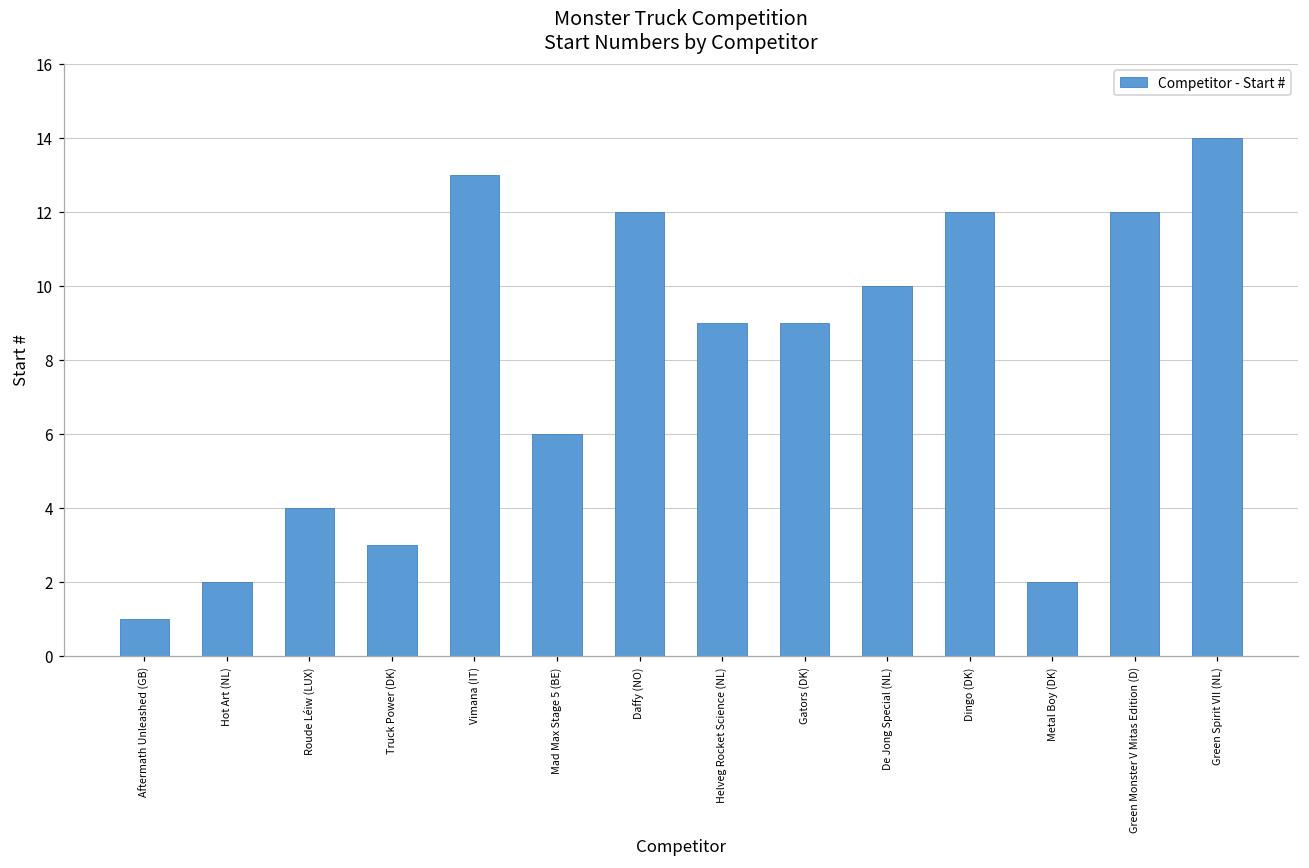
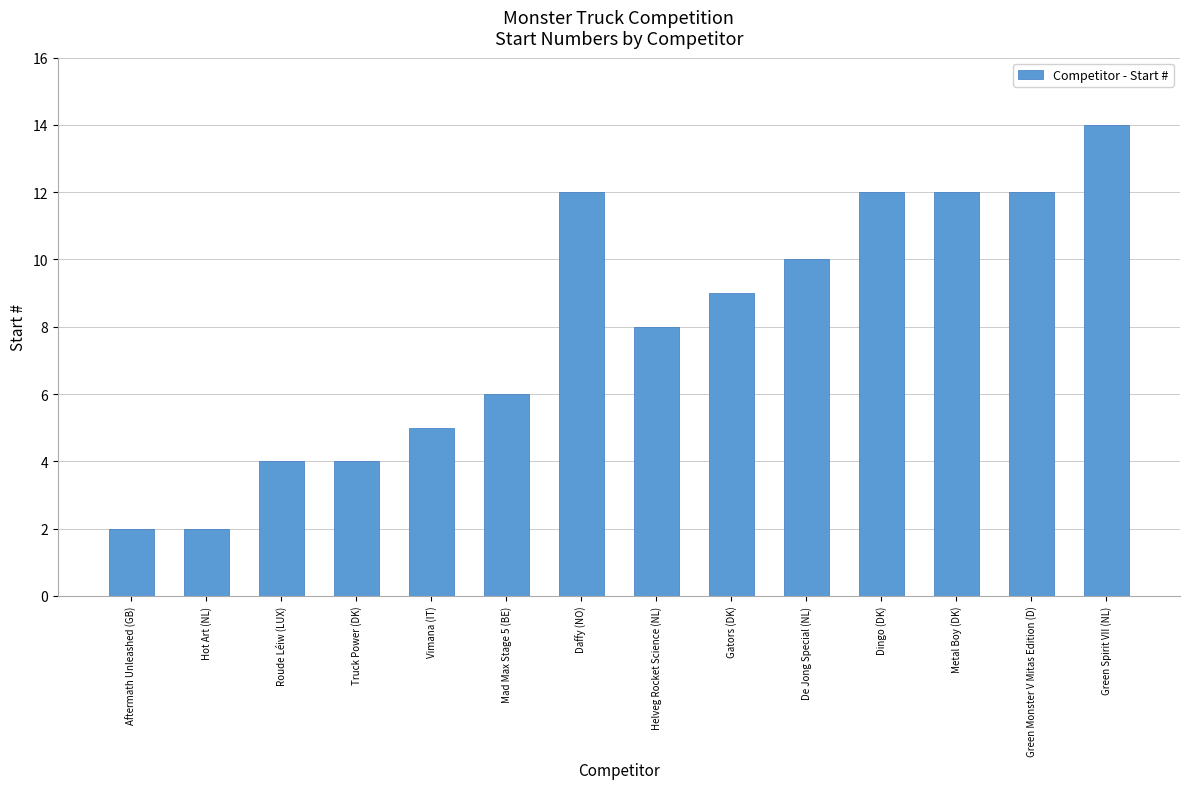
  {
-   "Aftermath Unleashed (GB)": 1,
+   "Aftermath Unleashed (GB)": 2,
    "Hot Art (NL)": 2,
    "Roude Léiw (LUX)": 4,
-   "Truck Power (DK)": 3,
-   "Vimana (IT)": 13,
+   "Truck Power (DK)": 4,
+   "Vimana (IT)": 5,
    "Mad Max Stage 5 (BE)": 6,
    "Daffy (NO)": 12,
-   "Helveg Rocket Science (NL)": 9,
+   "Helveg Rocket Science (NL)": 8,
    "Gators (DK)": 9,
    "De Jong Special (NL)": 10,
    "Dingo (DK)": 12,
-   "Metal Boy (DK)": 2,
+   "Metal Boy (DK)": 12,
    "Green Monster V Mitas Edition (D)": 12,
    "Green Spirit VII (NL)": 14
  }
